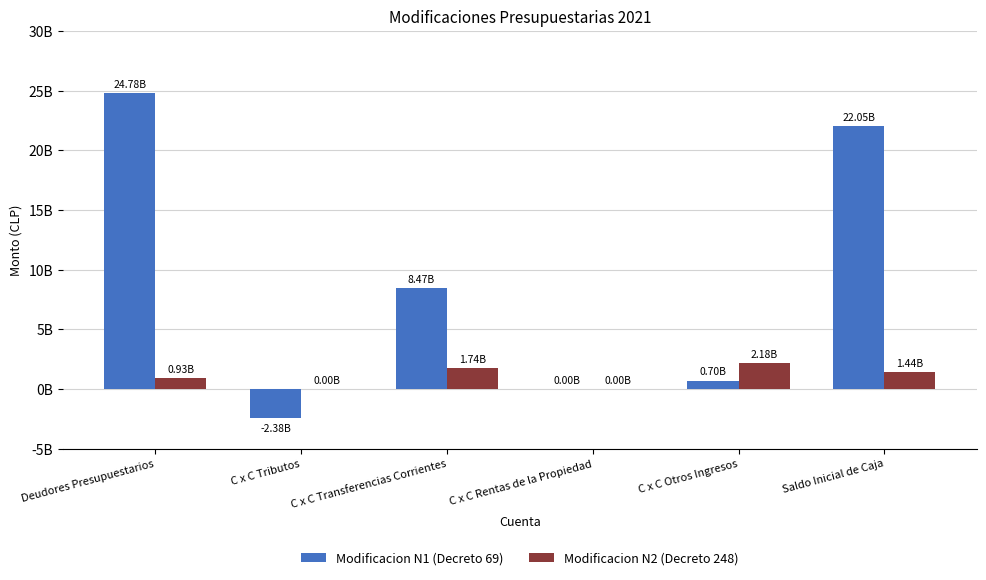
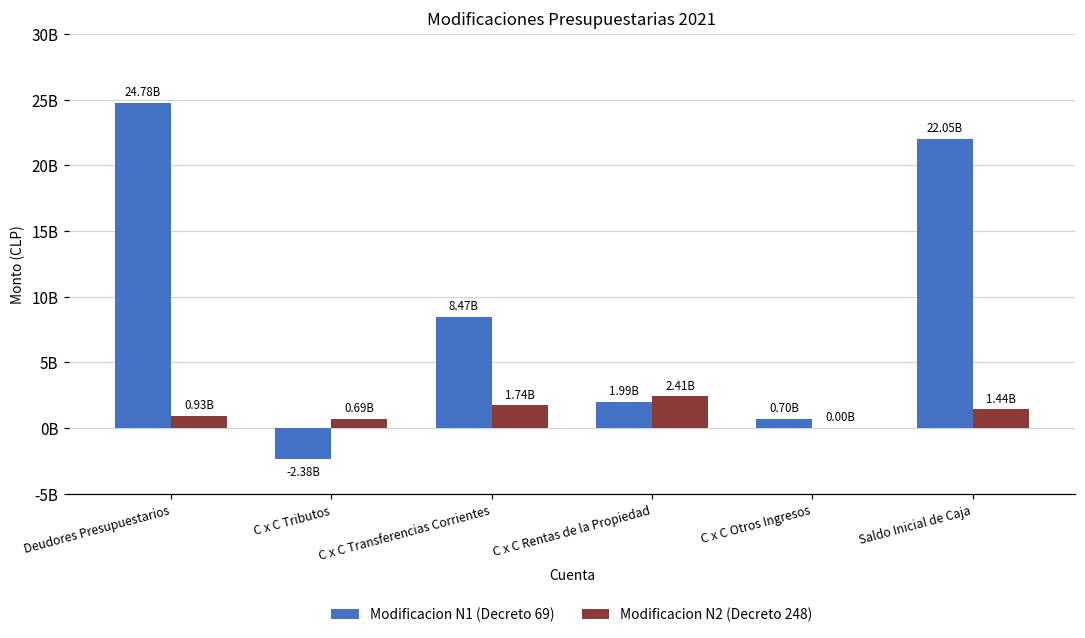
  {
    "Modificacion N1 (Decreto 69)": {
      "Deudores Presupuestarios": "24.78B",
      "C x C Tributos": "-2.38B",
      "C x C Transferencias Corrientes": "8.47B",
-     "C x C Rentas de la Propiedad": "0.00B",
+     "C x C Rentas de la Propiedad": "1.99B",
      "C x C Otros Ingresos": "0.70B",
      "Saldo Inicial de Caja": "22.05B"
    },
    "Modificacion N2 (Decreto 248)": {
      "Deudores Presupuestarios": "0.93B",
-     "C x C Tributos": "0.00B",
+     "C x C Tributos": "0.69B",
      "C x C Transferencias Corrientes": "1.74B",
-     "C x C Rentas de la Propiedad": "0.00B",
-     "C x C Otros Ingresos": "2.18B",
+     "C x C Rentas de la Propiedad": "2.41B",
+     "C x C Otros Ingresos": "0.00B",
      "Saldo Inicial de Caja": "1.44B"
    }
  }
